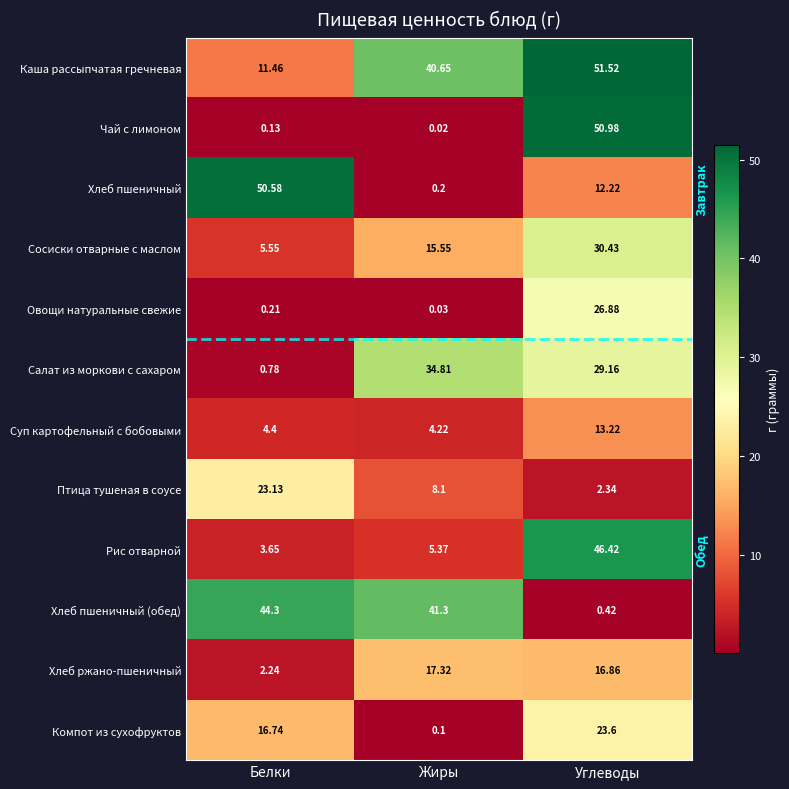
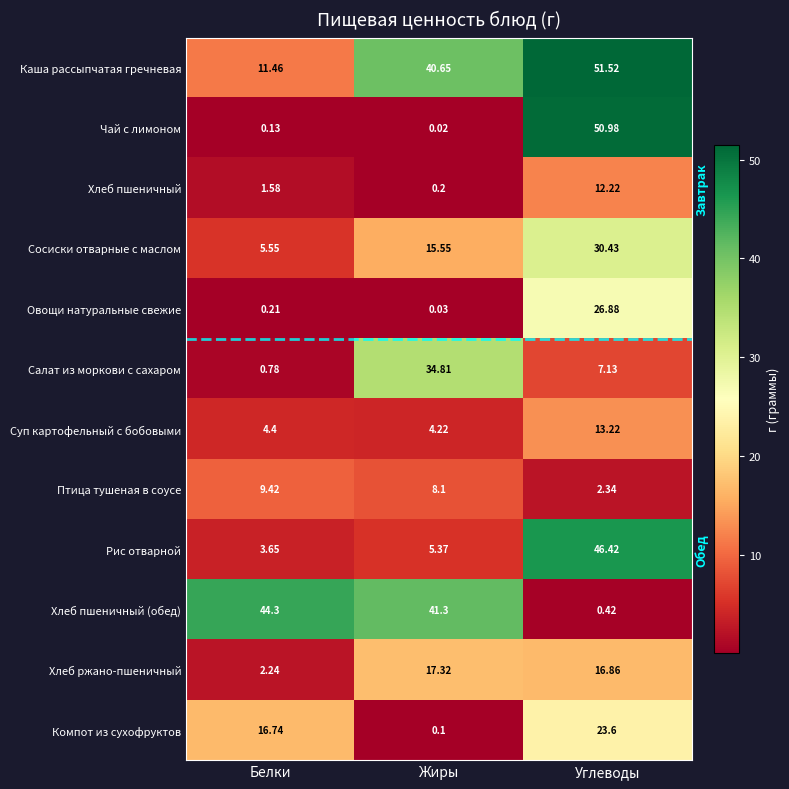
  {
    "Каша рассыпчатая гречневая": {
      "Белки": 11.46,
      "Жиры": 40.65,
      "Углеводы": 51.52
    },
    "Чай с лимоном": {
      "Белки": 0.13,
      "Жиры": 0.02,
      "Углеводы": 50.98
    },
    "Хлеб пшеничный": {
-     "Белки": 50.58,
+     "Белки": 1.58,
      "Жиры": 0.2,
      "Углеводы": 12.22
    },
    "Сосиски отварные с маслом": {
      "Белки": 5.55,
      "Жиры": 15.55,
      "Углеводы": 30.43
    },
    "Овощи натуральные свежие": {
      "Белки": 0.21,
      "Жиры": 0.03,
      "Углеводы": 26.88
    },
    "Салат из моркови с сахаром": {
      "Белки": 0.78,
      "Жиры": 34.81,
-     "Углеводы": 29.16
+     "Углеводы": 7.13
    },
    "Суп картофельный с бобовыми": {
      "Белки": 4.4,
      "Жиры": 4.22,
      "Углеводы": 13.22
    },
    "Птица тушеная в соусе": {
-     "Белки": 23.13,
+     "Белки": 9.42,
      "Жиры": 8.1,
      "Углеводы": 2.34
    },
    "Рис отварной": {
      "Белки": 3.65,
      "Жиры": 5.37,
      "Углеводы": 46.42
    },
    "Хлеб пшеничный (обед)": {
      "Белки": 44.3,
      "Жиры": 41.3,
      "Углеводы": 0.42
    },
    "Хлеб ржано-пшеничный": {
      "Белки": 2.24,
      "Жиры": 17.32,
      "Углеводы": 16.86
    },
    "Компот из сухофруктов": {
      "Белки": 16.74,
      "Жиры": 0.1,
      "Углеводы": 23.6
    }
  }
